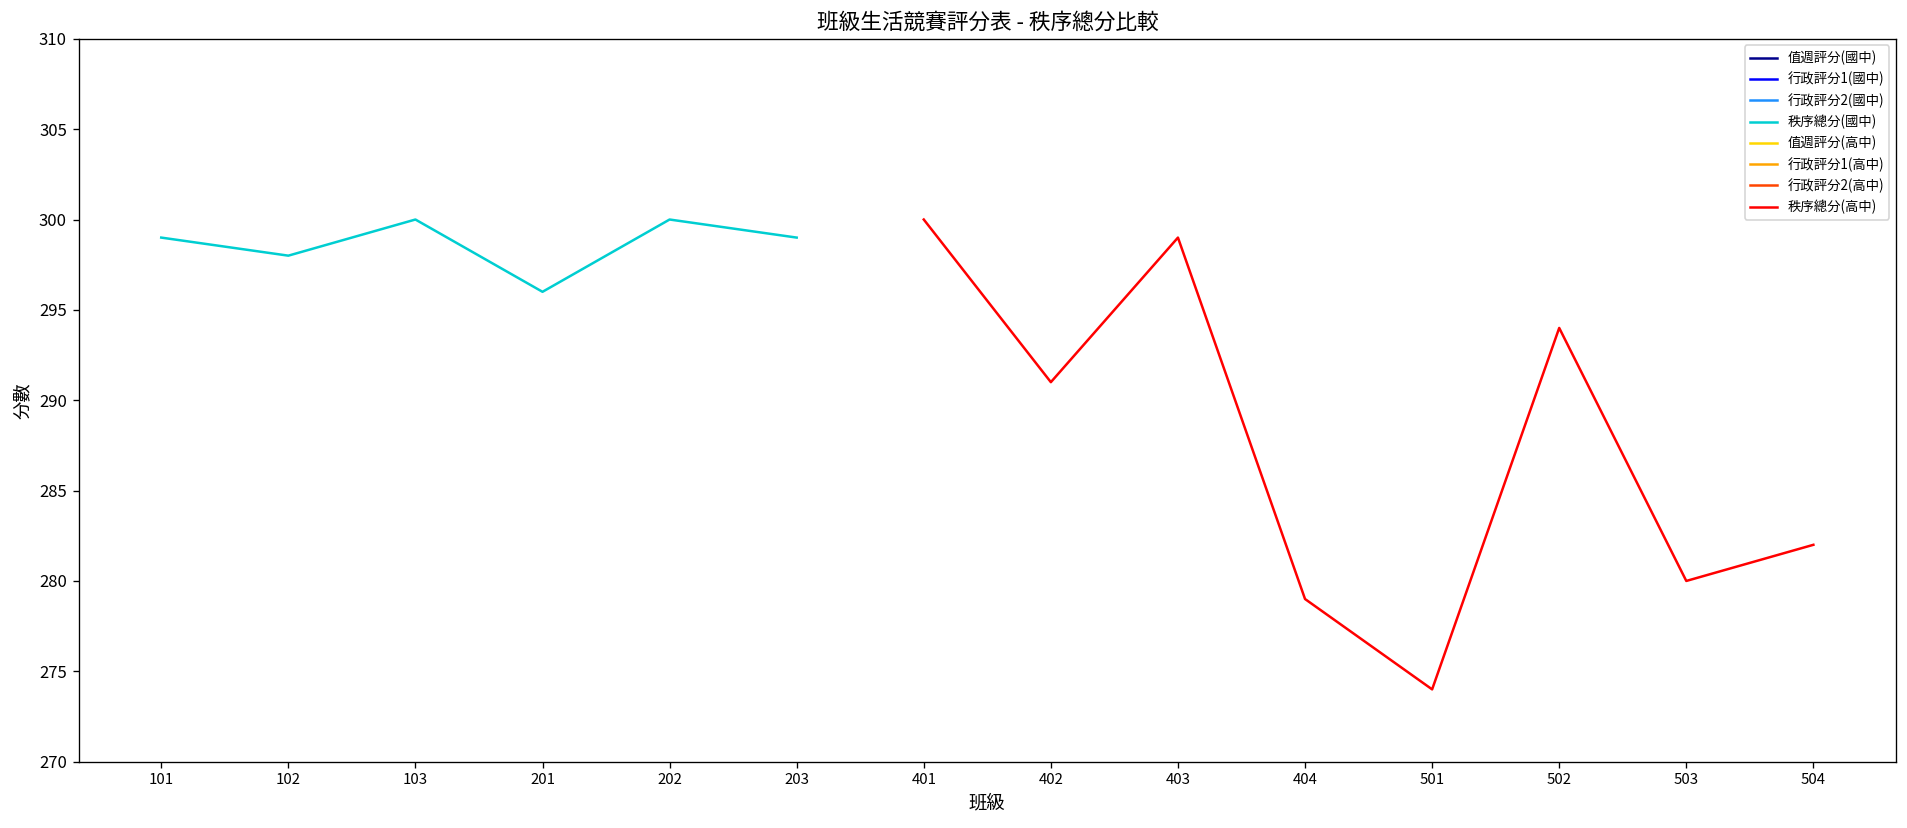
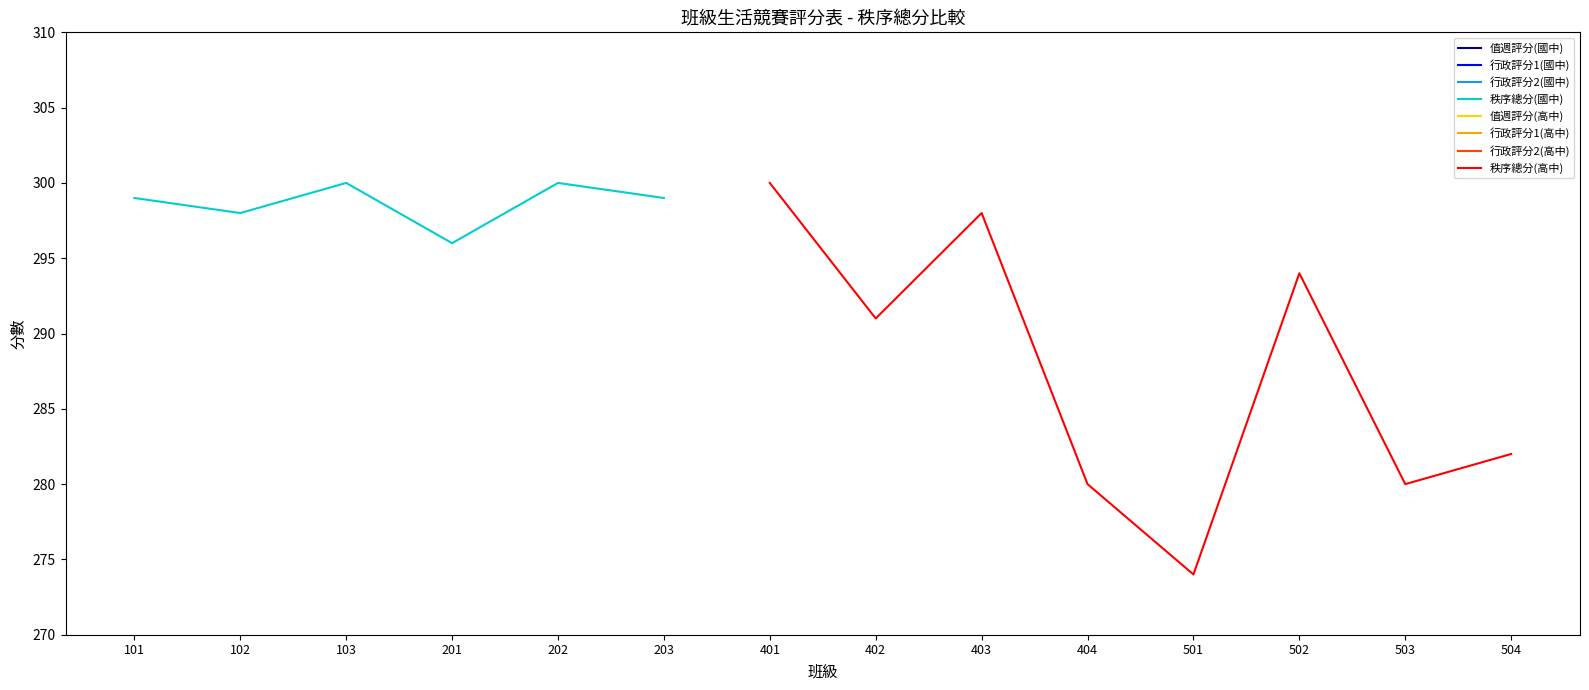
  {
    "秩序總分(國中)": {
      "101": 299,
      "102": 298,
      "103": 300,
      "201": 296,
      "202": 300,
      "203": 299
    },
    "秩序總分(高中)": {
      "401": 300,
      "402": 291,
-     "403": 299,
-     "404": 279,
+     "403": 298,
+     "404": 280,
      "501": 274,
      "502": 294,
      "503": 280,
      "504": 282
    }
  }
